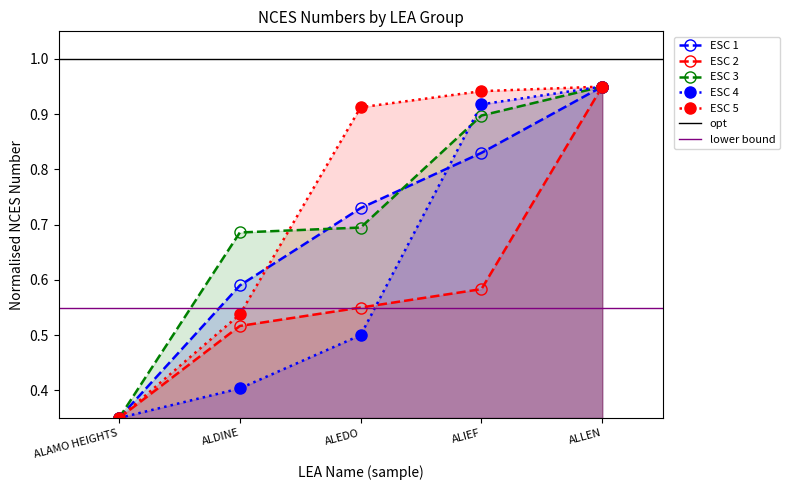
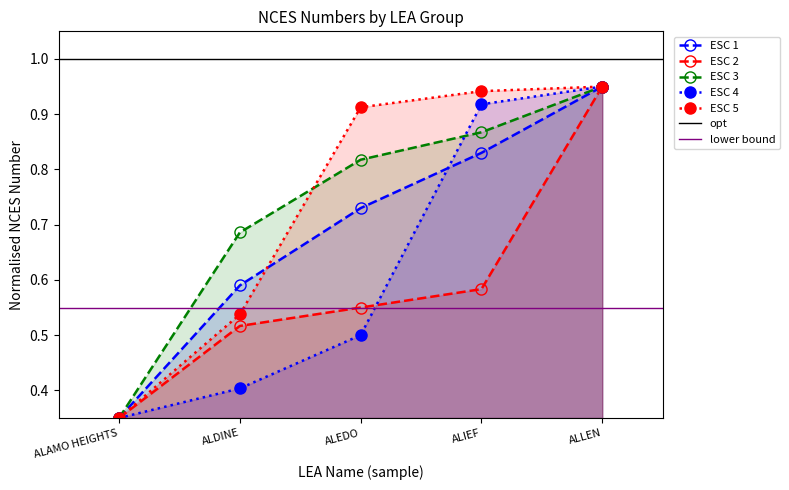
  {
    "ESC 3": {
      "ALDINE": 0.69,
-     "ALEDO": 0.69,
-     "ALIEF": 0.90
+     "ALEDO": 0.82,
+     "ALIEF": 0.87
    }
  }
